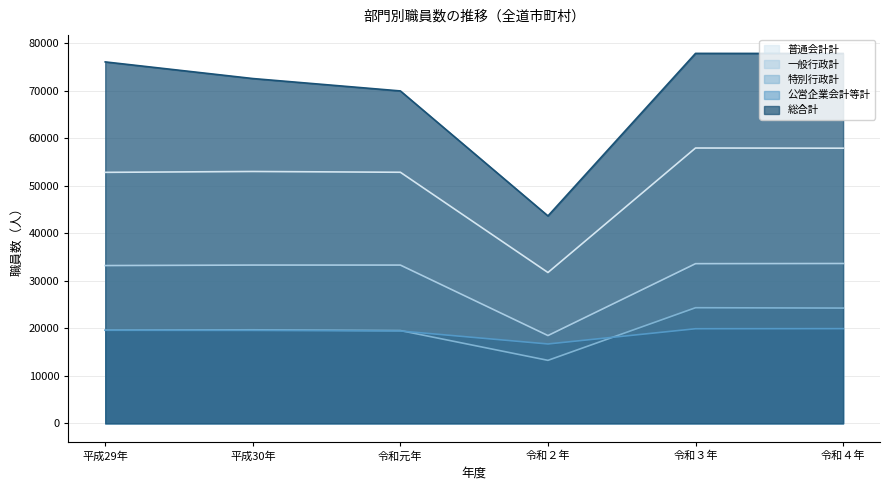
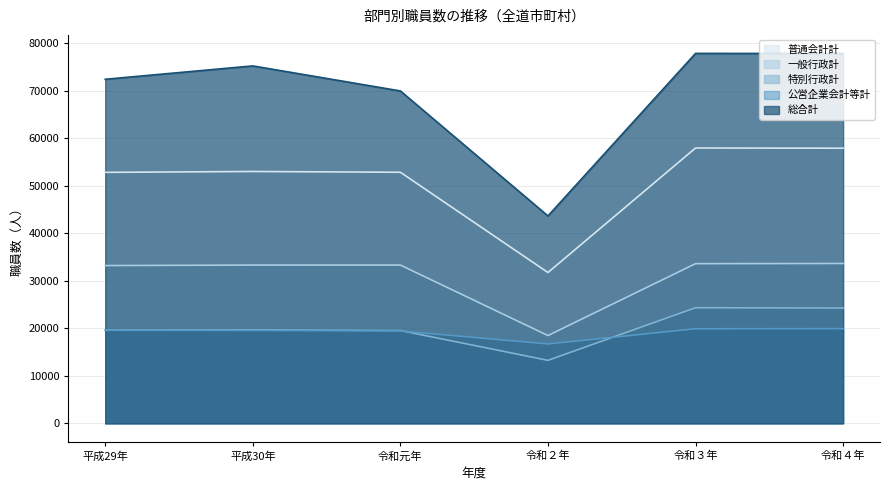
  {
    "総合計": {
-     "平成29年": 76000,
-     "平成30年": 73000,
+     "平成29年": 72000,
+     "平成30年": 75000,
      "令和元年": 70000,
      "令和２年": 44000,
      "令和３年": 78000
    }
  }
